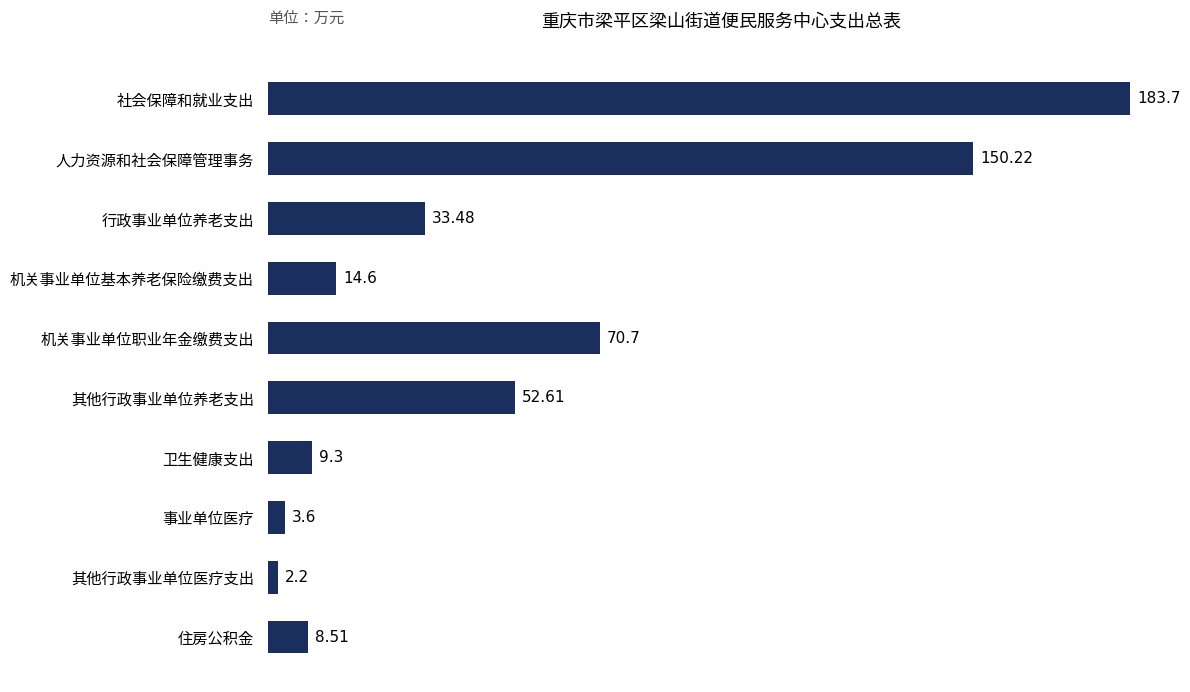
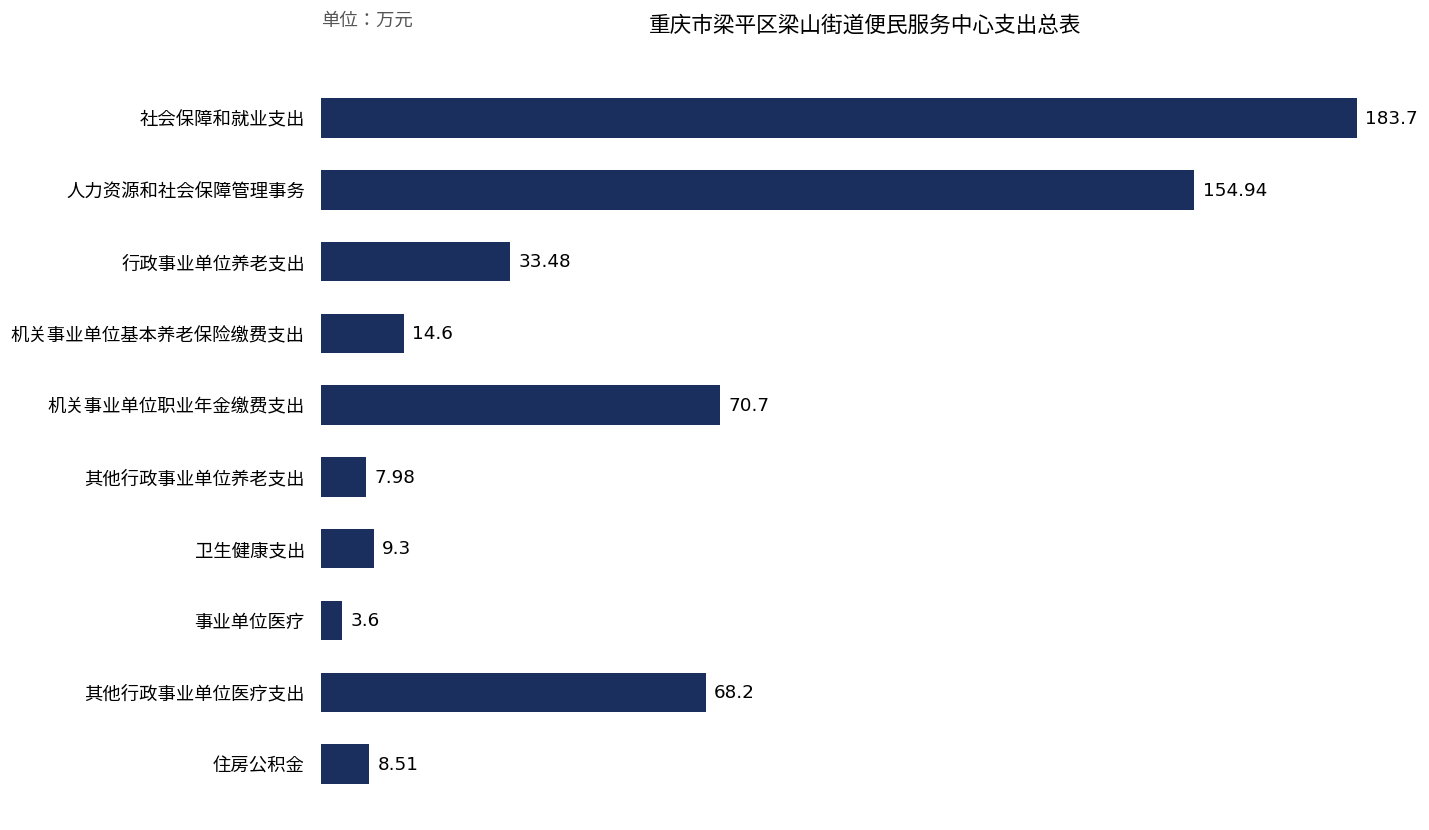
  {
    "社会保障和就业支出": 183.7,
-   "人力资源和社会保障管理事务": 150.22,
+   "人力资源和社会保障管理事务": 154.94,
    "行政事业单位养老支出": 33.48,
    "机关事业单位基本养老保险缴费支出": 14.6,
    "机关事业单位职业年金缴费支出": 70.7,
-   "其他行政事业单位养老支出": 52.61,
+   "其他行政事业单位养老支出": 7.98,
    "卫生健康支出": 9.3,
    "事业单位医疗": 3.6,
-   "其他行政事业单位医疗支出": 2.2,
+   "其他行政事业单位医疗支出": 68.2,
    "住房公积金": 8.51
  }
